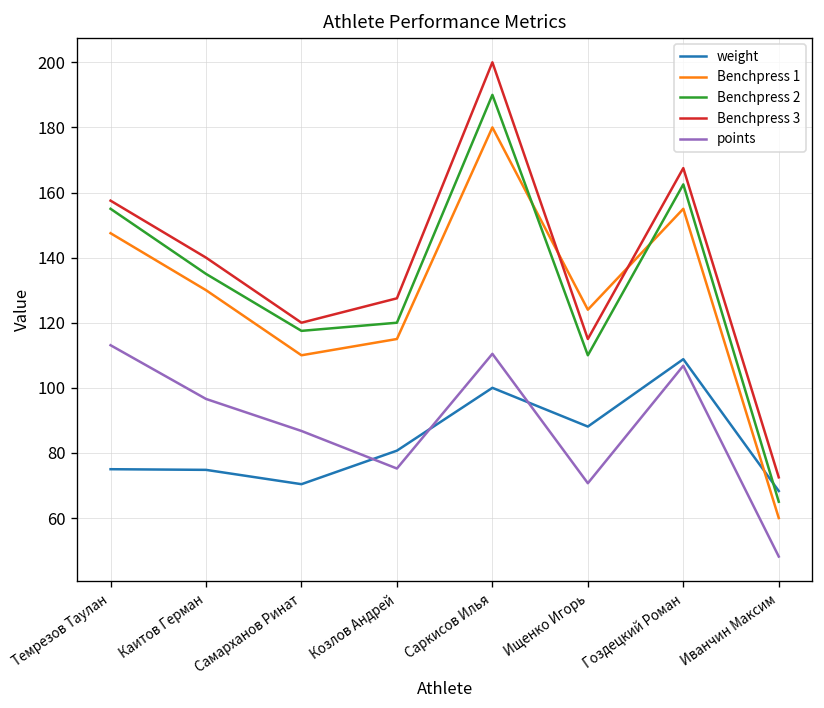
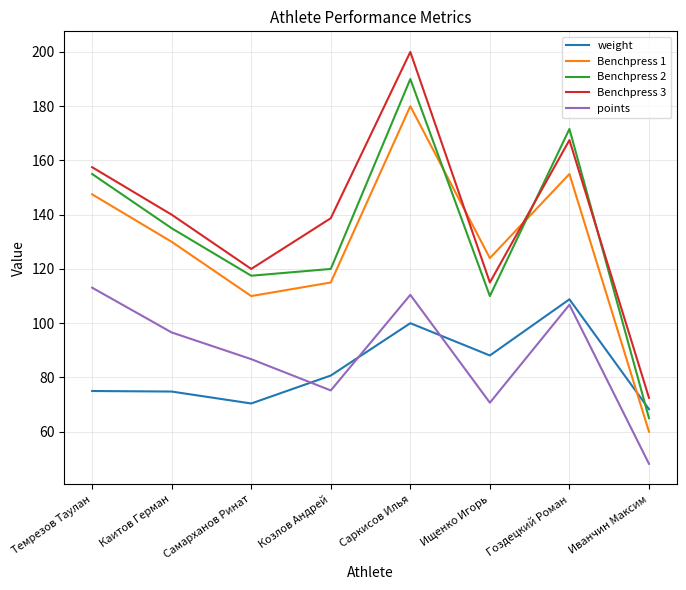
  {
    "weight": {
      "Темрезов Таулан": 75,
      "Каитов Герман": 75,
      "Самарханов Ринат": 70,
      "Козлов Андрей": 81,
      "Саркисов Илья": 100,
      "Ищенко Игорь": 88,
      "Гоздецкий Роман": 109,
      "Иванчин Максим": 68
    },
    "Benchpress 1": {
      "Темрезов Таулан": 148,
      "Каитов Герман": 130,
      "Самарханов Ринат": 110,
      "Козлов Андрей": 115,
      "Саркисов Илья": 180,
      "Ищенко Игорь": 124,
      "Гоздецкий Роман": 155,
      "Иванчин Максим": 60
    },
    "Benchpress 2": {
      "Темрезов Таулан": 155,
      "Каитов Герман": 135,
      "Самарханов Ринат": 118,
      "Козлов Андрей": 120,
      "Саркисов Илья": 190,
      "Ищенко Игорь": 110,
-     "Гоздецкий Роман": 163,
+     "Гоздецкий Роман": 172,
      "Иванчин Максим": 65
    },
    "Benchpress 3": {
      "Темрезов Таулан": 158,
      "Каитов Герман": 140,
      "Самарханов Ринат": 120,
-     "Козлов Андрей": 128,
+     "Козлов Андрей": 139,
      "Саркисов Илья": 200,
      "Ищенко Игорь": 115,
      "Гоздецкий Роман": 168,
      "Иванчин Максим": 73
    },
    "points": {
      "Темрезов Таулан": 113,
      "Каитов Герман": 97,
      "Самарханов Ринат": 87,
      "Козлов Андрей": 75,
      "Саркисов Илья": 110,
      "Ищенко Игорь": 71,
      "Гоздецкий Роман": 107,
      "Иванчин Максим": 48
    }
  }
